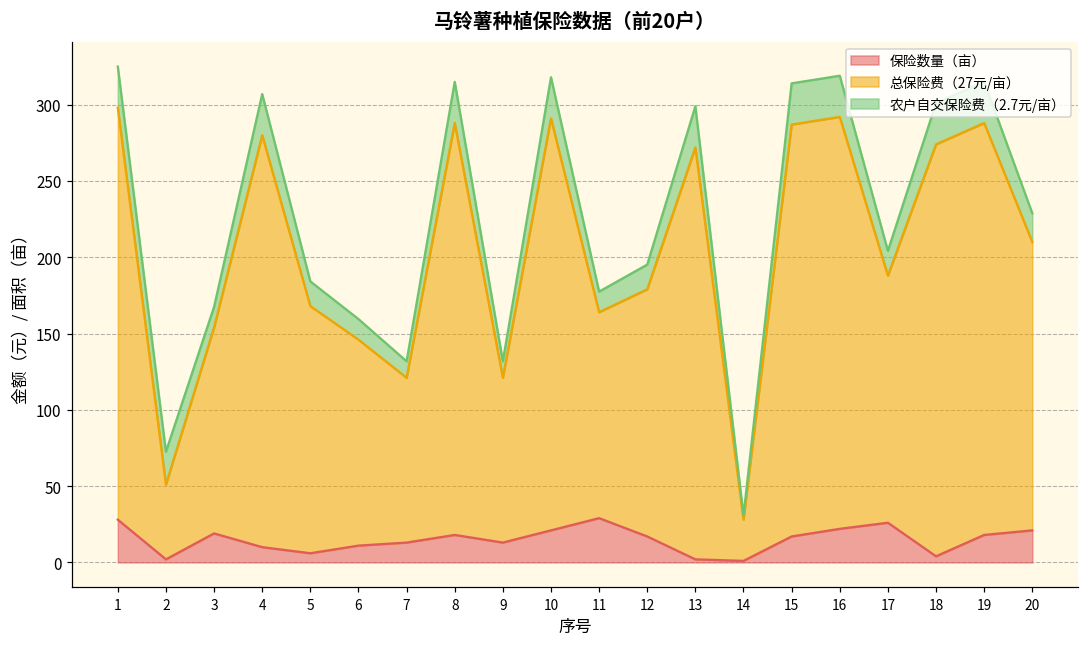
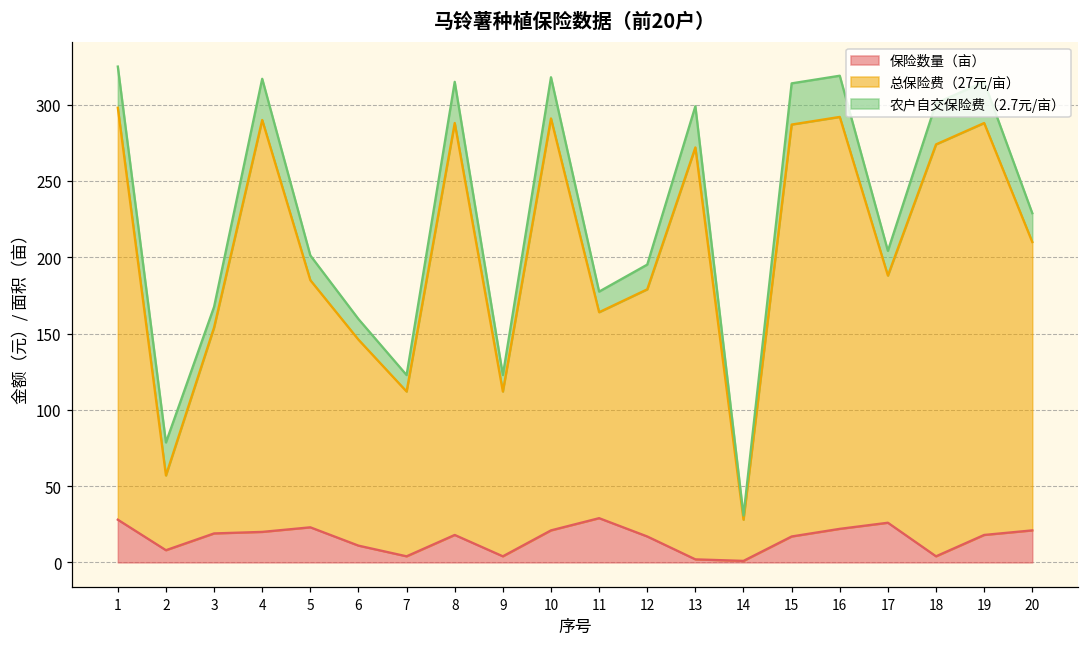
  {
    "保险数量（亩）": {
      "1": 28,
-     "2": 2,
+     "2": 8,
      "3": 19,
-     "4": 10,
-     "5": 6,
+     "4": 20,
+     "5": 23,
      "6": 11,
-     "7": 13,
+     "7": 4,
      "8": 18,
-     "9": 13,
+     "9": 4,
      "10": 21,
      "11": 29,
      "12": 17,
      "13": 2,
      "14": 1,
      "15": 17,
      "16": 22,
      "17": 26,
      "18": 4,
      "19": 18,
      "20": 21
    },
    "总保险费（27元/亩）": {
      "1": 270,
      "2": 49,
      "3": 135,
      "4": 270,
      "5": 162,
      "6": 135,
      "7": 108,
      "8": 270,
      "9": 108,
      "10": 270,
      "11": 135,
      "12": 162,
      "13": 270,
      "14": 27,
      "15": 270,
      "16": 270,
      "17": 162,
      "18": 270,
      "19": 270,
      "20": 189
    },
    "农户自交保险费（2.7元/亩）": {
      "1": 27,
      "2": 22,
      "3": 14,
      "4": 27,
      "5": 16,
      "6": 14,
      "7": 11,
      "8": 27,
      "9": 11,
      "10": 27,
      "11": 14,
      "12": 16,
      "13": 27,
      "14": 3,
      "15": 27,
      "16": 27,
      "17": 16,
      "20": 19
    }
  }
